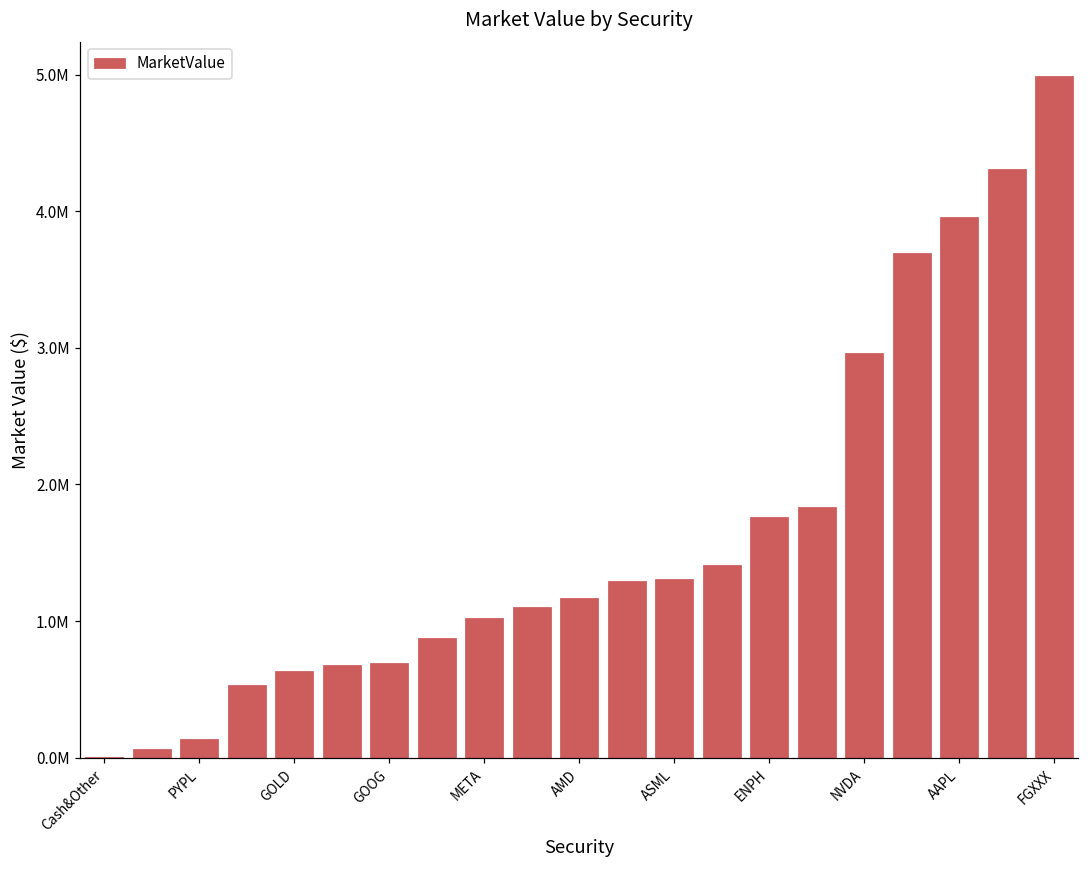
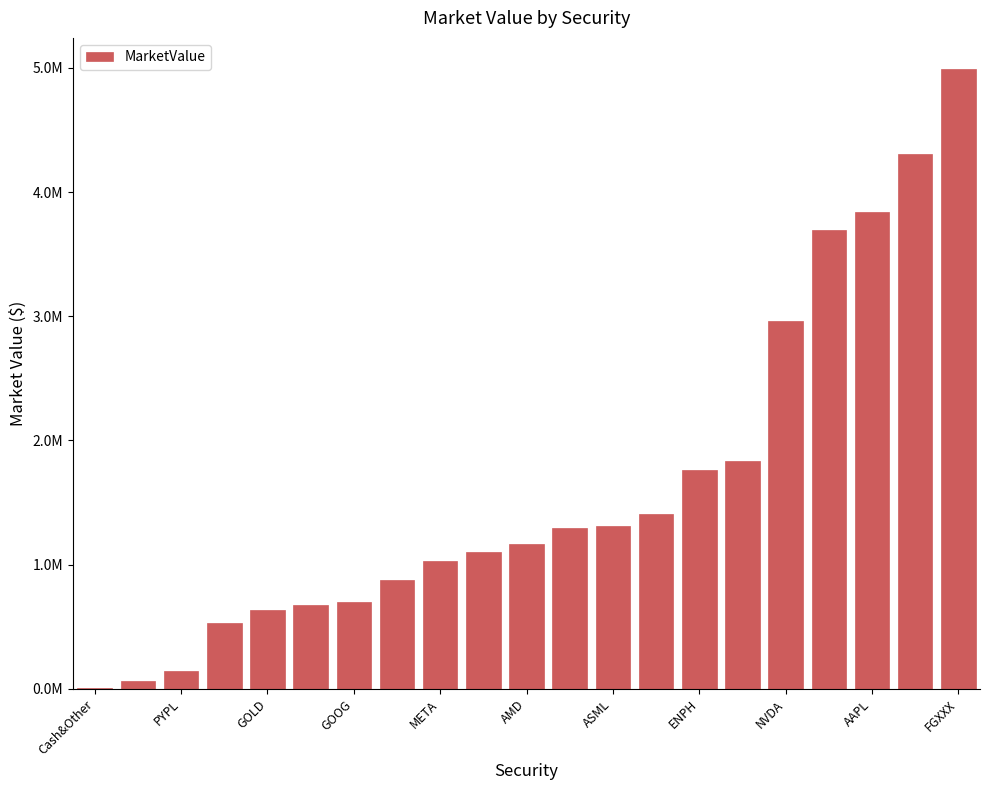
  {
    "PYPL": 140000,
    "GOLD": 640000,
    "NVDA": 2970000,
-   "AAPL": 3960000
+   "AAPL": 3840000
  }
